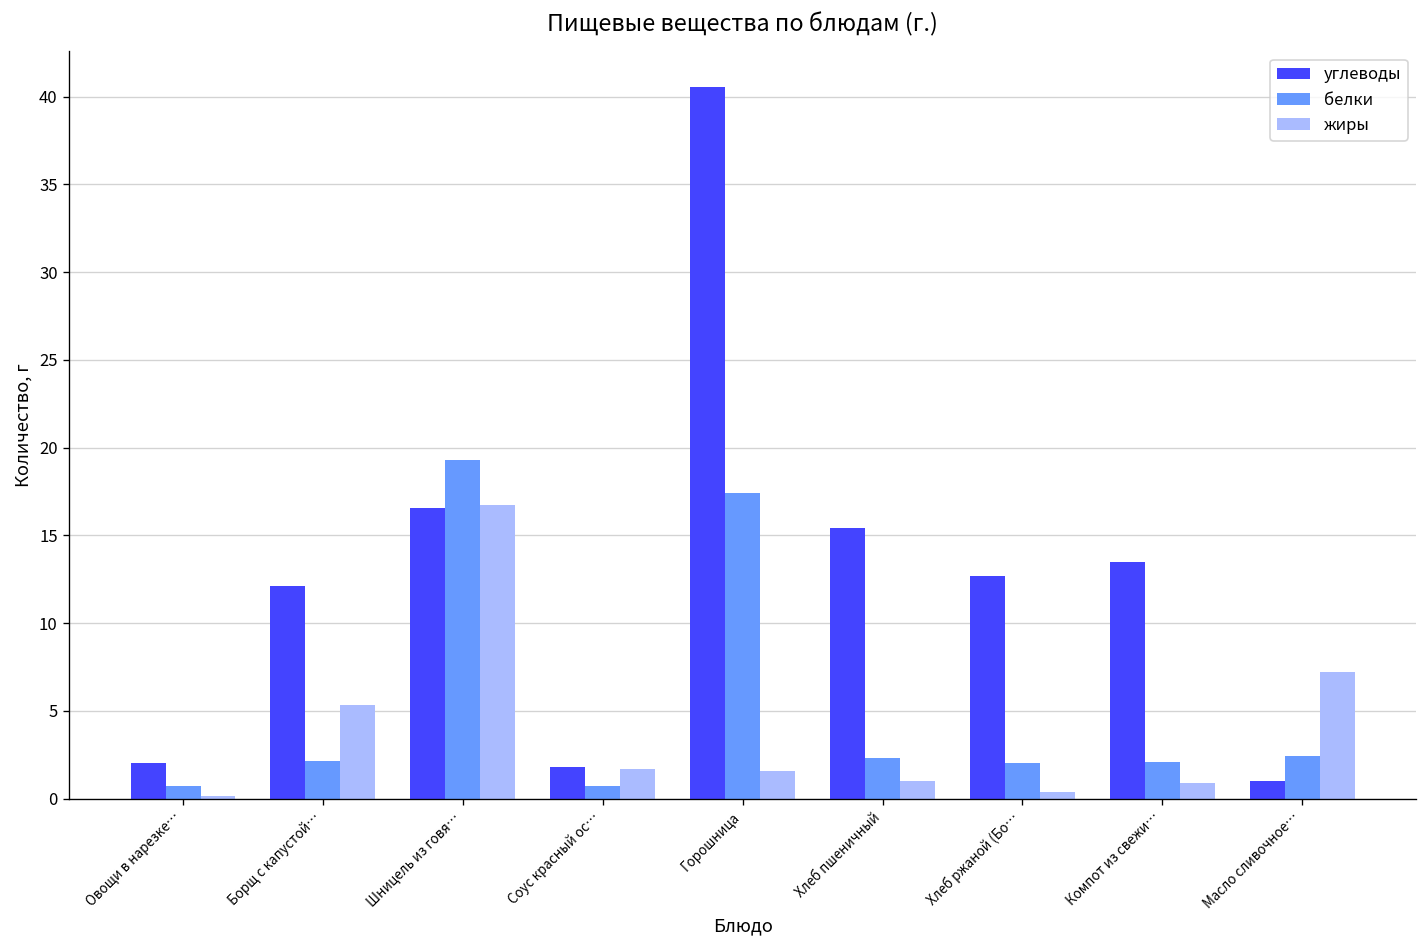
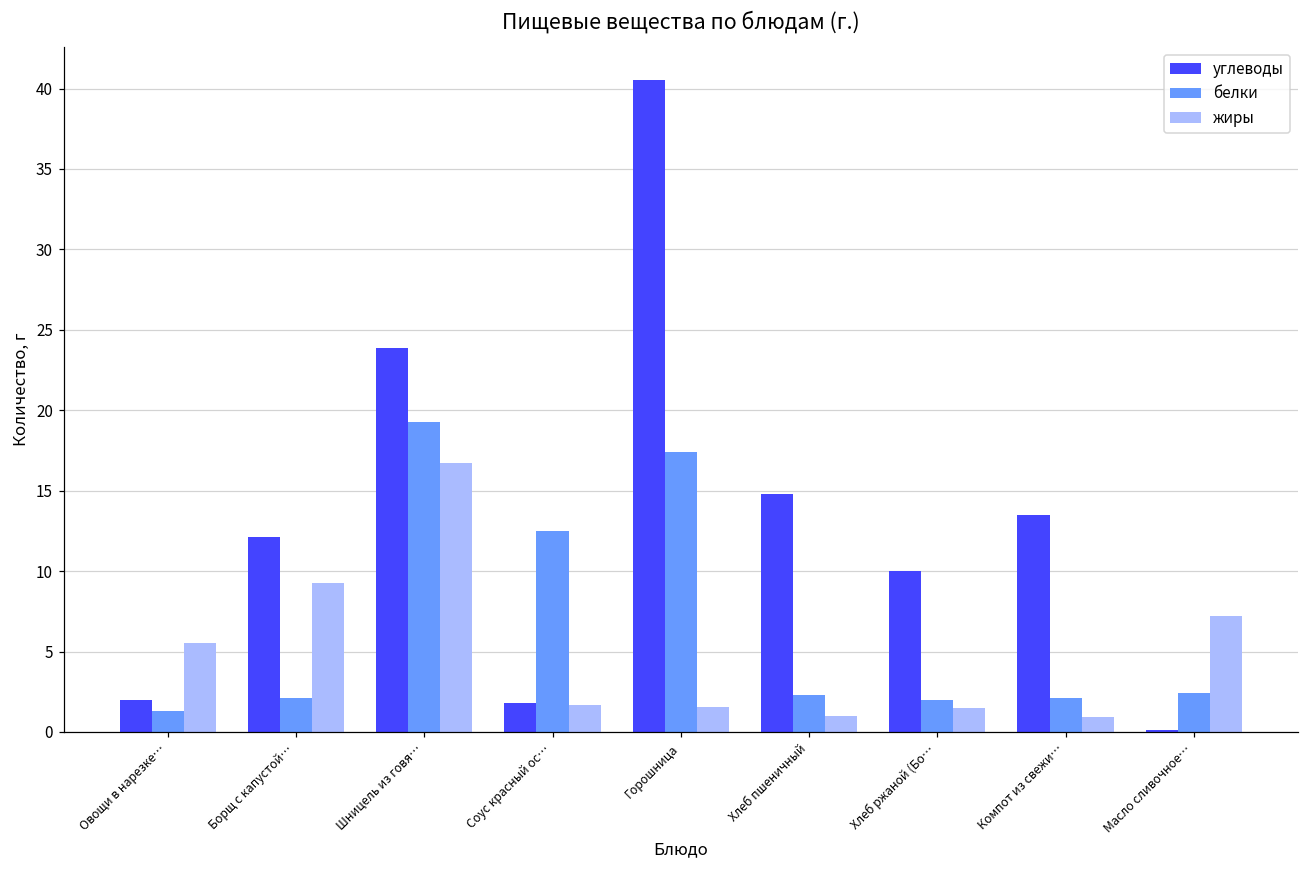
  {
    "углеводы": {
      "Овощи в нарезке…": 2.0,
      "Борщ с капустой…": 12.1,
-     "Шницель из говя…": 16.5,
+     "Шницель из говя…": 23.9,
      "Соус красный ос…": 1.8,
      "Горошница": 40.6,
-     "Хлеб пшеничный": 15.4,
-     "Хлеб ржаной (Бо…": 12.7,
+     "Хлеб пшеничный": 14.8,
+     "Хлеб ржаной (Бо…": 10.0,
      "Компот из свежи…": 13.5,
-     "Масло сливочное…": 1.0
+     "Масло сливочное…": 0.1
    },
    "белки": {
-     "Овощи в нарезке…": 0.7,
+     "Овощи в нарезке…": 1.3,
      "Борщ с капустой…": 2.1,
      "Шницель из говя…": 19.3,
-     "Соус красный ос…": 0.7,
+     "Соус красный ос…": 12.5,
      "Горошница": 17.4,
      "Хлеб пшеничный": 2.3,
      "Хлеб ржаной (Бо…": 2.0,
      "Компот из свежи…": 2.1,
      "Масло сливочное…": 2.4
    },
    "жиры": {
-     "Овощи в нарезке…": 0.2,
-     "Борщ с капустой…": 5.3,
+     "Овощи в нарезке…": 5.6,
+     "Борщ с капустой…": 9.2,
      "Шницель из говя…": 16.7,
      "Соус красный ос…": 1.7,
      "Горошница": 1.6,
      "Хлеб пшеничный": 1.0,
-     "Хлеб ржаной (Бо…": 0.4,
+     "Хлеб ржаной (Бо…": 1.5,
      "Компот из свежи…": 0.9,
      "Масло сливочное…": 7.2
    }
  }
